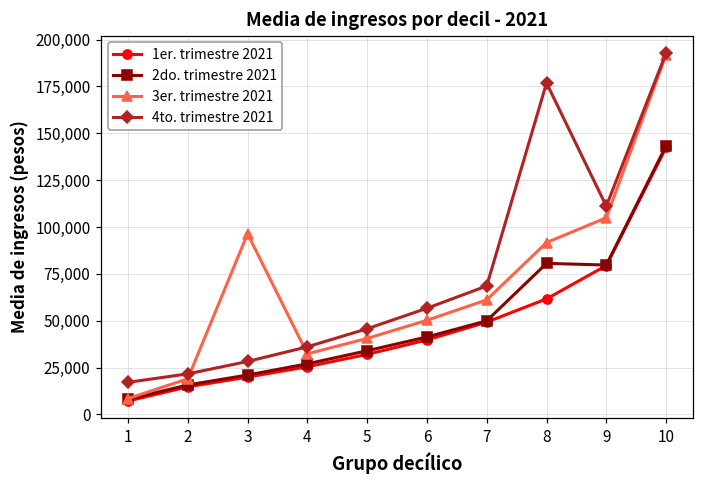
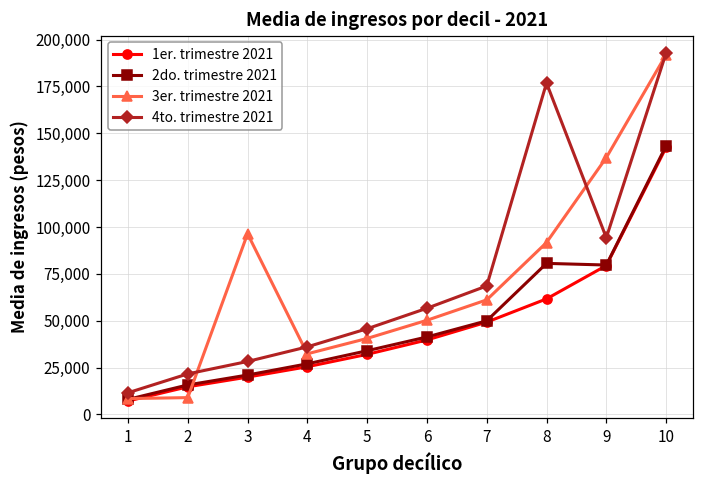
  {
    "1er. trimestre 2021": {
      "4": "25,000",
      "5": "32,000",
      "6": "40,000",
      "8": "62,000"
    },
    "2do. trimestre 2021": {
      "4": "27,000",
      "5": "34,000",
      "6": "41,000",
      "8": "81,000"
    },
    "3er. trimestre 2021": {
-     "2": "19,000",
+     "2": "9,000",
      "3": "96,000",
      "4": "32,000",
      "5": "41,000",
      "6": "50,000",
      "7": "61,000",
      "8": "92,000",
-     "9": "105,000"
+     "9": "137,000"
    },
    "4to. trimestre 2021": {
-     "1": "17,000",
+     "1": "12,000",
      "2": "22,000",
      "3": "28,000",
      "4": "36,000",
      "5": "46,000",
      "6": "57,000",
      "7": "69,000",
      "8": "177,000",
-     "9": "111,000"
+     "9": "94,000"
    }
  }
